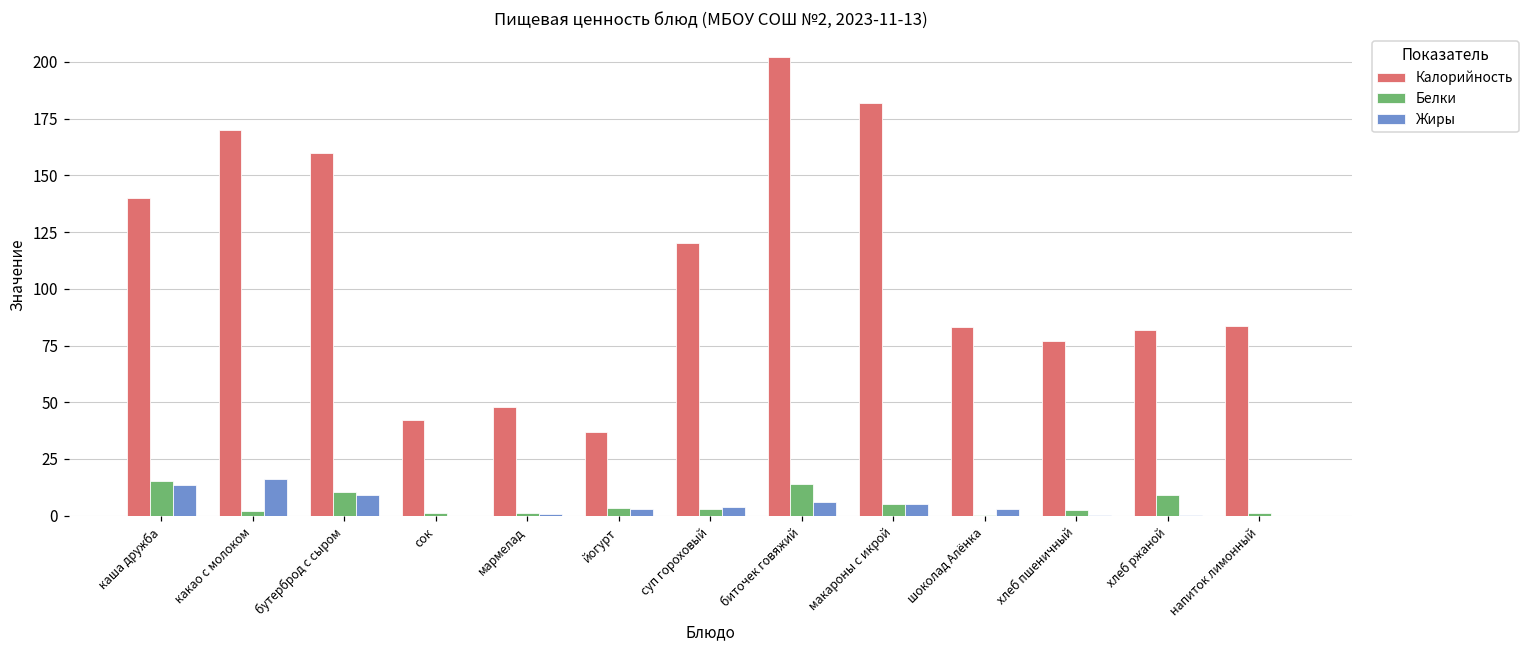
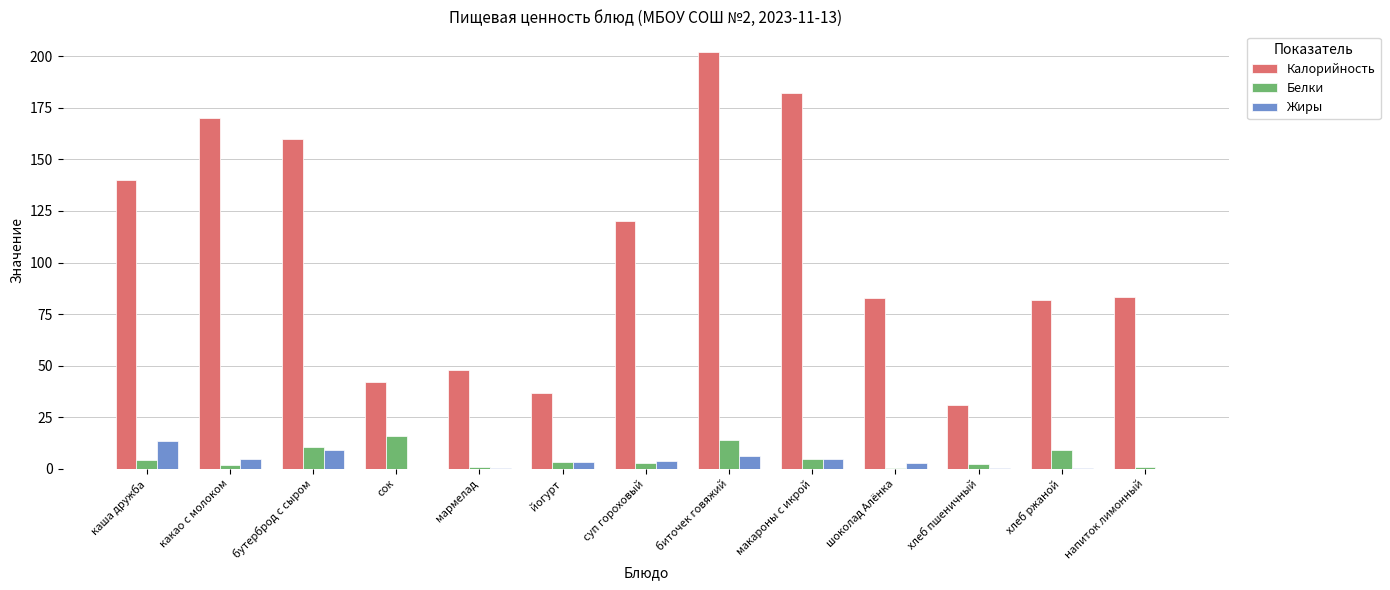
  {
    "Калорийность": {
      "каша дружба": 140,
      "какао с молоком": 170,
      "бутерброд с сыром": 160,
      "сок": 42,
      "мармелад": 48,
      "йогурт": 37,
      "суп гороховый": 120,
      "биточек говяжий": 202,
      "макароны с икрой": 182,
      "шоколад Алёнка": 83,
-     "хлеб пшеничный": 77,
+     "хлеб пшеничный": 31,
      "хлеб ржаной": 82,
      "напиток лимонный": 84
    },
    "Белки": {
-     "каша дружба": 15,
+     "каша дружба": 4,
      "какао с молоком": 2,
      "бутерброд с сыром": 11,
-     "сок": 1,
+     "сок": 16,
      "йогурт": 4,
      "суп гороховый": 3,
      "биточек говяжий": 14,
      "макароны с икрой": 5,
      "хлеб пшеничный": 2,
      "хлеб ржаной": 9
    },
    "Жиры": {
      "каша дружба": 14,
-     "какао с молоком": 16,
+     "какао с молоком": 5,
      "бутерброд с сыром": 9,
      "сок": 0,
      "йогурт": 3,
      "суп гороховый": 4,
      "биточек говяжий": 6,
      "макароны с икрой": 5,
      "шоколад Алёнка": 3,
      "напиток лимонный": 0
    }
  }
